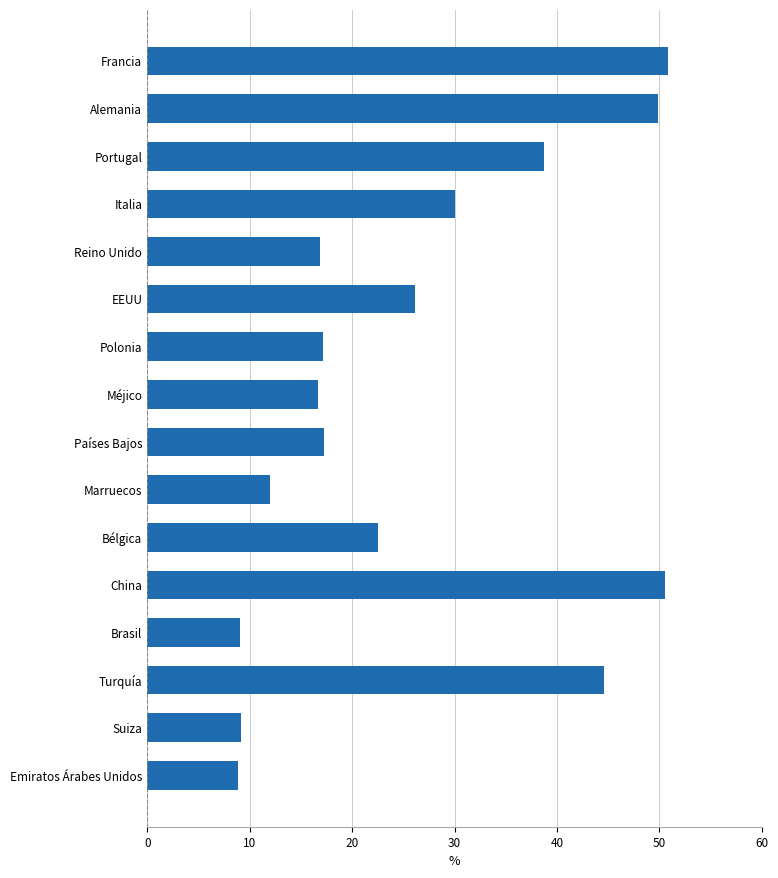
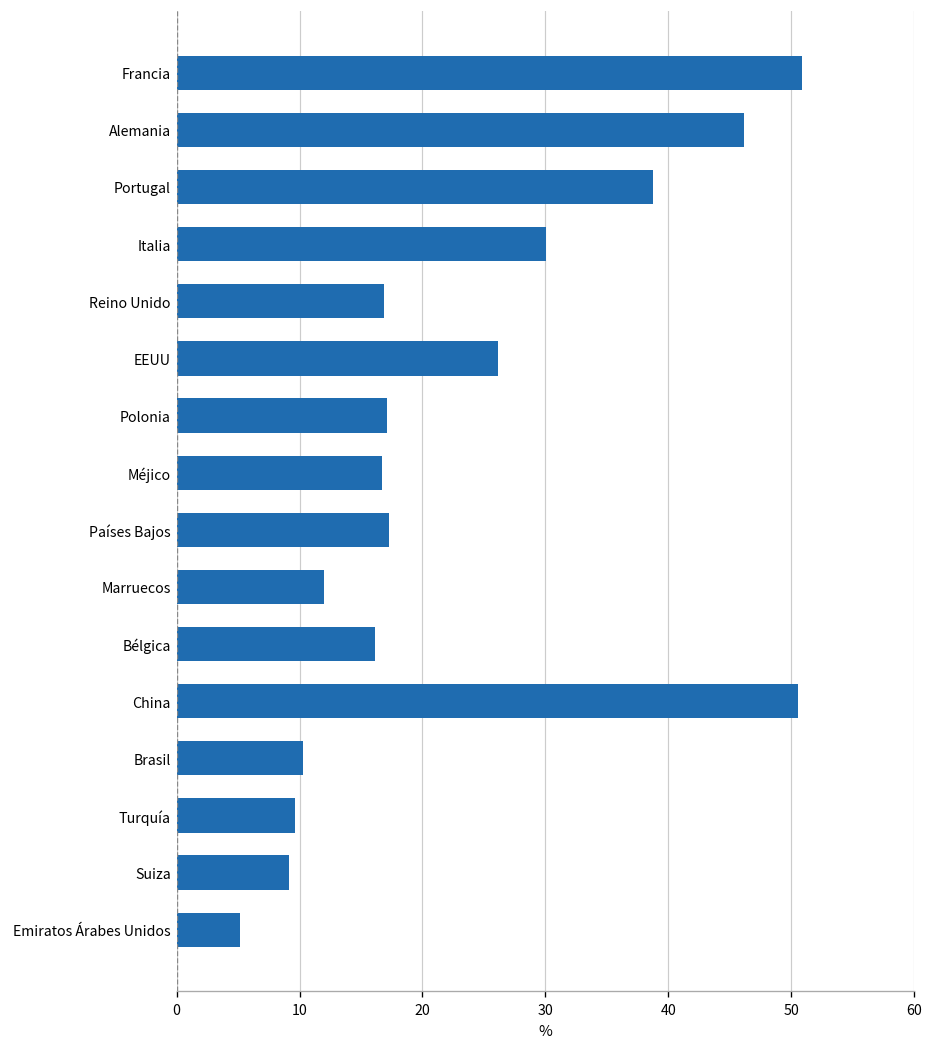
  {
    "Francia": 50.9,
-   "Alemania": 49.9,
+   "Alemania": 46.1,
    "Portugal": 38.8,
    "Italia": 30.0,
    "Reino Unido": 16.9,
    "EEUU": 26.1,
    "Polonia": 17.1,
    "Méjico": 16.7,
    "Países Bajos": 17.3,
    "Marruecos": 12.0,
-   "Bélgica": 22.6,
+   "Bélgica": 16.1,
    "China": 50.5,
-   "Brasil": 9.0,
-   "Turquía": 44.6,
+   "Brasil": 10.3,
+   "Turquía": 9.7,
    "Suiza": 9.2,
-   "Emiratos Árabes Unidos": 8.9
+   "Emiratos Árabes Unidos": 5.1
  }
